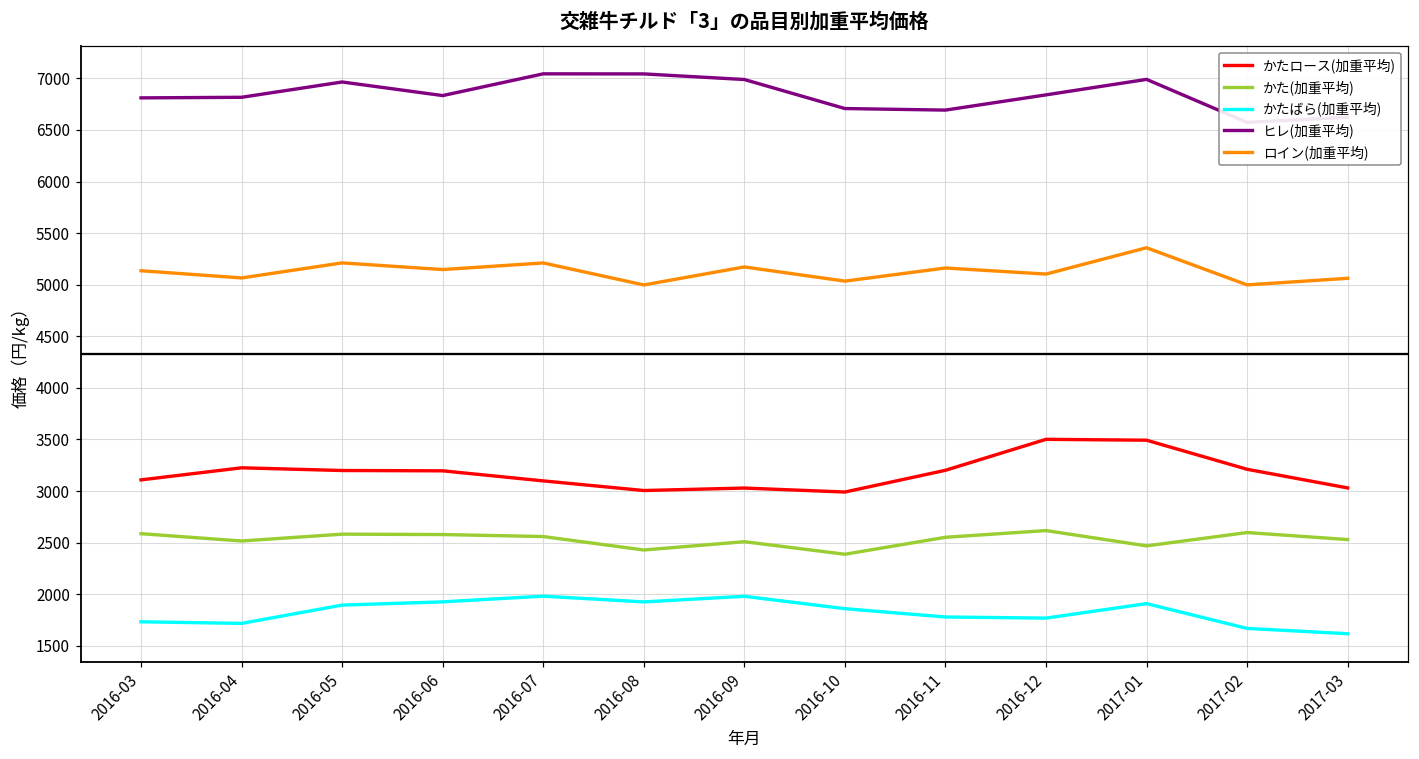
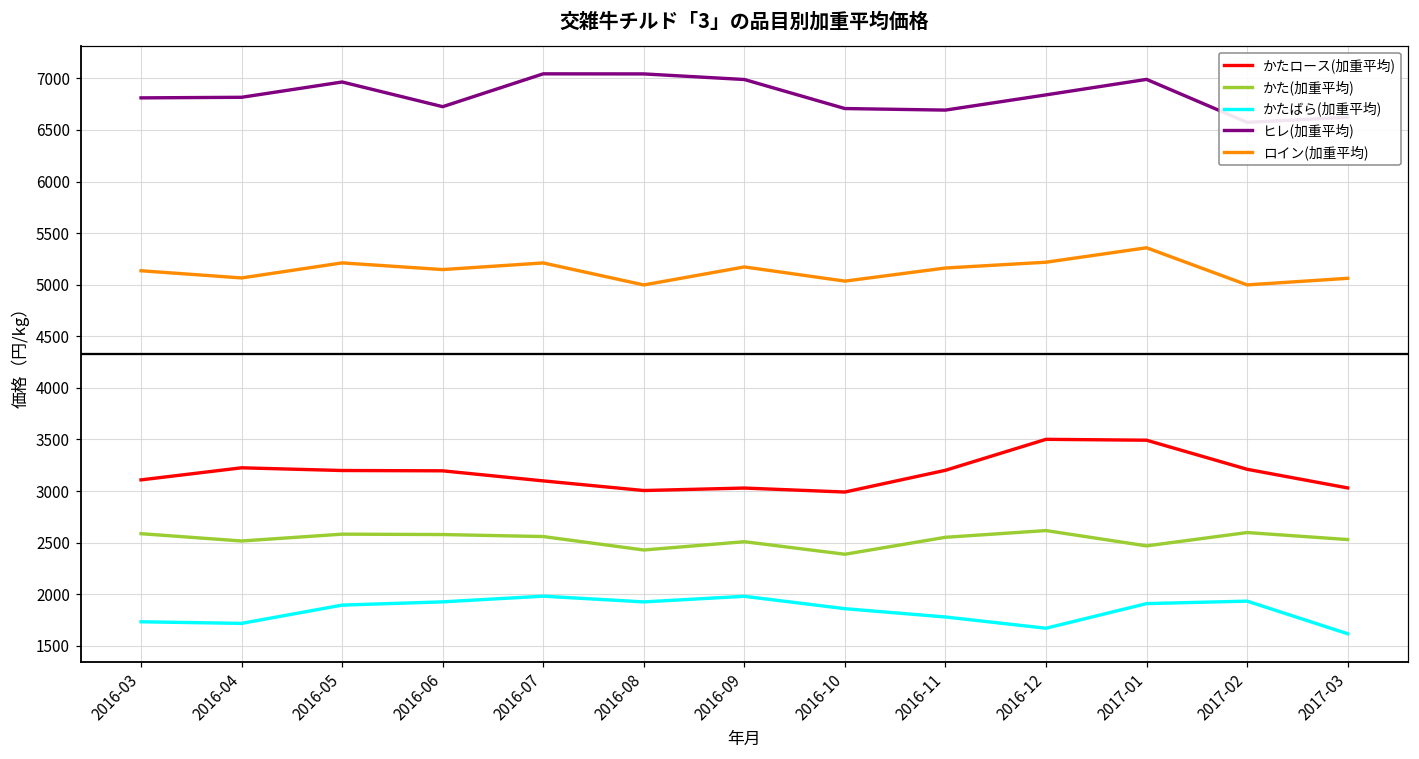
  {
    "かたロース(加重平均)": {
      "2016-03": 3100,
      "2016-04": 3200,
      "2016-05": 3200,
      "2016-06": 3200,
      "2016-07": 3100,
      "2016-08": 3000,
      "2016-09": 3000,
      "2016-10": 3000,
      "2016-11": 3200,
      "2016-12": 3500,
      "2017-01": 3500,
      "2017-02": 3200,
      "2017-03": 3000
    },
    "かた(加重平均)": {
      "2016-03": 2600,
      "2016-04": 2500,
      "2016-05": 2600,
      "2016-06": 2600,
      "2016-07": 2600,
      "2016-08": 2400,
      "2016-09": 2500,
      "2016-10": 2400,
      "2016-11": 2600,
      "2016-12": 2600,
      "2017-01": 2500,
      "2017-02": 2600,
      "2017-03": 2500
    },
    "かたばら(加重平均)": {
      "2016-03": 1700,
      "2016-04": 1700,
      "2016-05": 1900,
      "2016-06": 1900,
      "2016-07": 2000,
      "2016-08": 1900,
      "2016-09": 2000,
      "2016-10": 1900,
      "2016-11": 1800,
-     "2016-12": 1800,
+     "2016-12": 1700,
      "2017-01": 1900,
-     "2017-02": 1700,
+     "2017-02": 1900,
      "2017-03": 1600
    },
    "ヒレ(加重平均)": {
      "2016-03": 6800,
      "2016-04": 6800,
      "2016-05": 7000,
-     "2016-06": 6800,
+     "2016-06": 6700,
      "2016-07": 7000,
      "2016-08": 7000,
      "2016-09": 7000,
      "2016-10": 6700,
      "2016-11": 6700,
      "2016-12": 6800,
      "2017-01": 7000
    },
    "ロイン(加重平均)": {
      "2016-03": 5100,
      "2016-04": 5100,
      "2016-05": 5200,
      "2016-06": 5100,
      "2016-07": 5200,
      "2016-08": 5000,
      "2016-09": 5200,
      "2016-10": 5000,
      "2016-11": 5200,
-     "2016-12": 5100,
+     "2016-12": 5200,
      "2017-01": 5400,
      "2017-02": 5000,
      "2017-03": 5100
    }
  }
